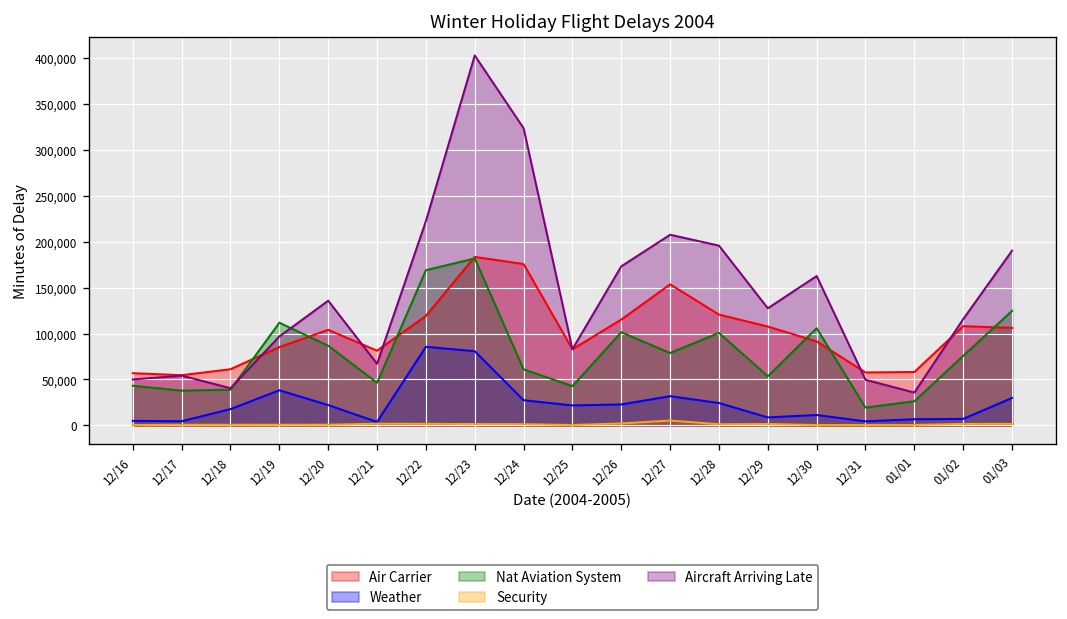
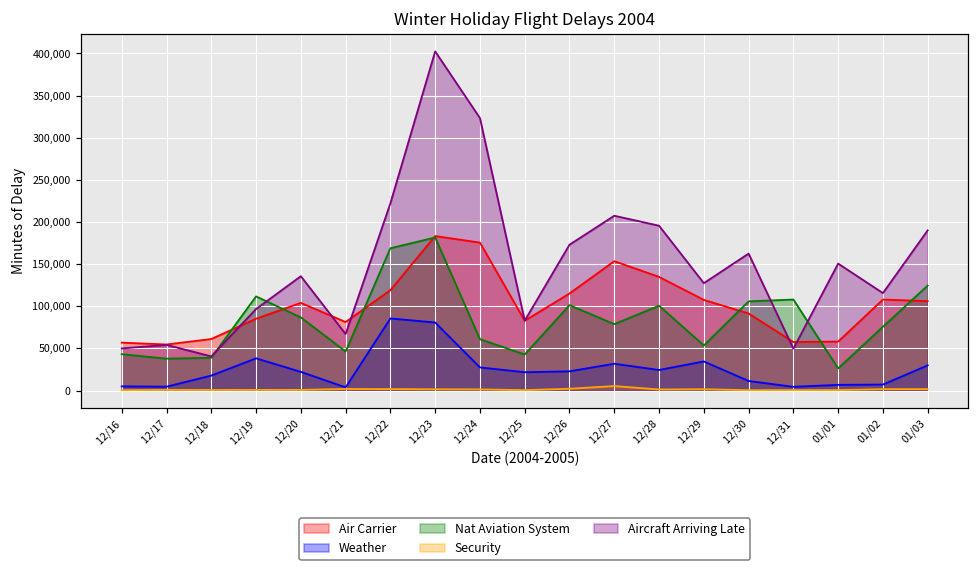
  {
    "Air Carrier": {
      "12/16": "60,000",
      "12/18": "60,000",
      "12/19": "90,000",
      "12/20": "100,000",
      "12/21": "80,000",
      "12/22": "120,000",
      "12/24": "180,000",
      "12/26": "120,000",
      "12/27": "150,000",
-     "12/28": "120,000",
+     "12/28": "130,000",
      "12/29": "110,000",
      "12/30": "90,000",
      "12/31": "60,000",
      "01/01": "60,000",
      "01/02": "110,000",
      "01/03": "110,000"
    },
    "Weather": {
      "12/16": "10,000",
      "12/17": "0",
      "12/18": "20,000",
      "12/19": "40,000",
      "12/20": "20,000",
      "12/22": "90,000",
      "12/23": "80,000",
      "12/24": "30,000",
      "12/25": "20,000",
      "12/26": "20,000",
      "12/27": "30,000",
      "12/28": "20,000",
-     "12/29": "10,000",
+     "12/29": "30,000",
      "12/30": "10,000",
      "12/31": "0",
      "01/01": "10,000",
      "01/02": "10,000",
      "01/03": "30,000"
    },
    "Nat Aviation System": {
      "12/16": "40,000",
      "12/17": "40,000",
      "12/19": "110,000",
      "12/20": "90,000",
      "12/21": "50,000",
      "12/22": "170,000",
      "12/24": "60,000",
      "12/25": "40,000",
      "12/26": "100,000",
      "12/27": "80,000",
      "12/28": "100,000",
      "12/29": "50,000",
      "12/30": "110,000",
-     "12/31": "20,000",
+     "12/31": "110,000",
      "01/01": "30,000",
      "01/02": "80,000",
      "01/03": "120,000"
    },
    "Security": {
      "12/16": "0",
      "12/17": "0",
      "12/18": "0",
      "12/19": "0",
      "12/20": "0",
      "12/22": "0",
      "12/23": "0",
      "12/24": "0",
      "12/25": "0",
      "12/26": "0",
      "12/27": "10,000",
      "12/28": "0",
      "12/29": "0",
      "12/30": "0",
      "12/31": "0",
      "01/01": "0",
      "01/02": "0",
      "01/03": "0"
    },
    "Aircraft Arriving Late": {
      "12/16": "50,000",
      "12/19": "100,000",
      "12/20": "140,000",
      "12/21": "70,000",
      "12/22": "220,000",
      "12/23": "400,000",
      "12/24": "320,000",
      "12/26": "170,000",
      "12/27": "210,000",
      "12/28": "200,000",
      "12/29": "130,000",
      "12/30": "160,000",
      "12/31": "50,000",
-     "01/01": "40,000",
+     "01/01": "150,000",
      "01/02": "120,000",
      "01/03": "190,000"
    }
  }
